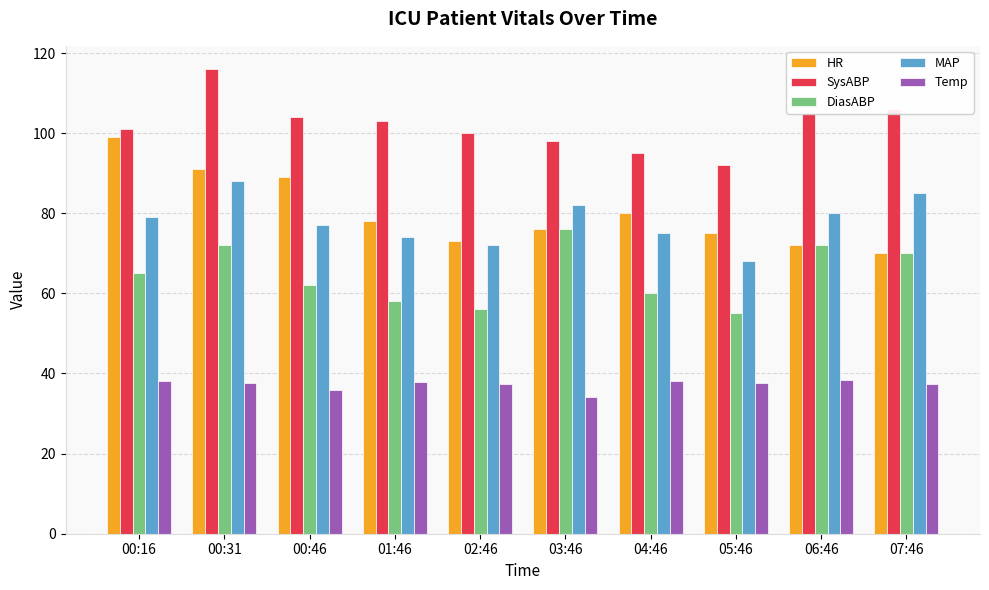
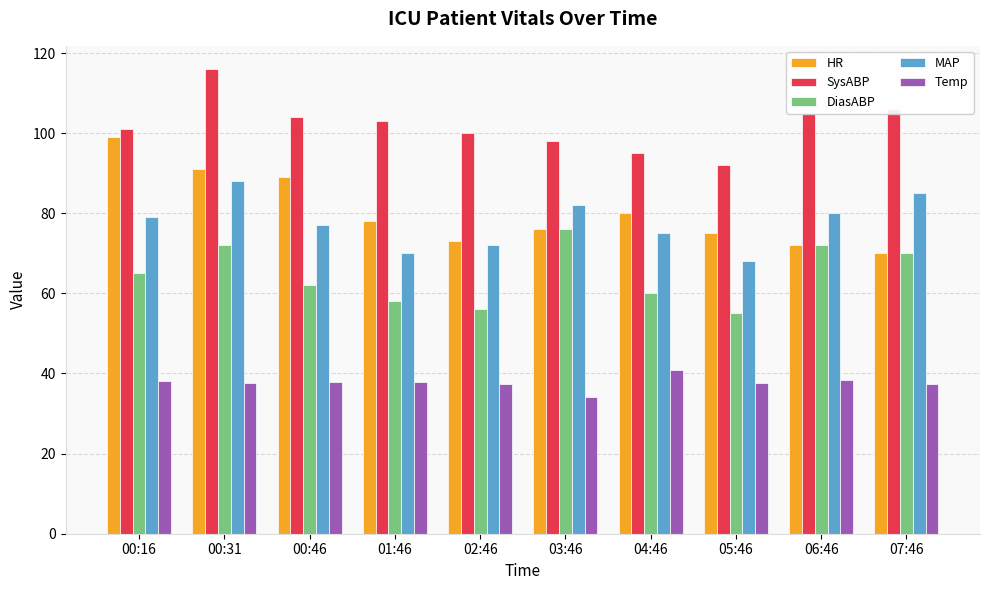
  {
    "HR": {
      "00:16": 99,
      "00:31": 91,
      "00:46": 89,
      "01:46": 78,
      "02:46": 73,
      "03:46": 76,
      "04:46": 80,
      "05:46": 75,
      "06:46": 72,
      "07:46": 70
    },
    "SysABP": {
      "00:16": 101,
      "00:31": 116,
      "00:46": 104,
      "01:46": 103,
      "02:46": 100,
      "03:46": 98,
      "04:46": 95,
      "05:46": 92
    },
    "DiasABP": {
      "00:16": 65,
      "00:31": 72,
      "00:46": 62,
      "01:46": 58,
      "02:46": 56,
      "03:46": 76,
      "04:46": 60,
      "05:46": 55,
      "06:46": 72,
      "07:46": 70
    },
    "MAP": {
      "00:16": 79,
      "00:31": 88,
      "00:46": 77,
-     "01:46": 74,
+     "01:46": 70,
      "02:46": 72,
      "03:46": 82,
      "04:46": 75,
      "05:46": 68,
      "06:46": 80,
      "07:46": 85
    },
    "Temp": {
      "00:16": 38,
      "00:31": 38,
-     "00:46": 36,
+     "00:46": 38,
      "01:46": 38,
      "02:46": 38,
      "03:46": 34,
-     "04:46": 38,
+     "04:46": 41,
      "05:46": 38,
      "06:46": 38,
      "07:46": 37
    }
  }
